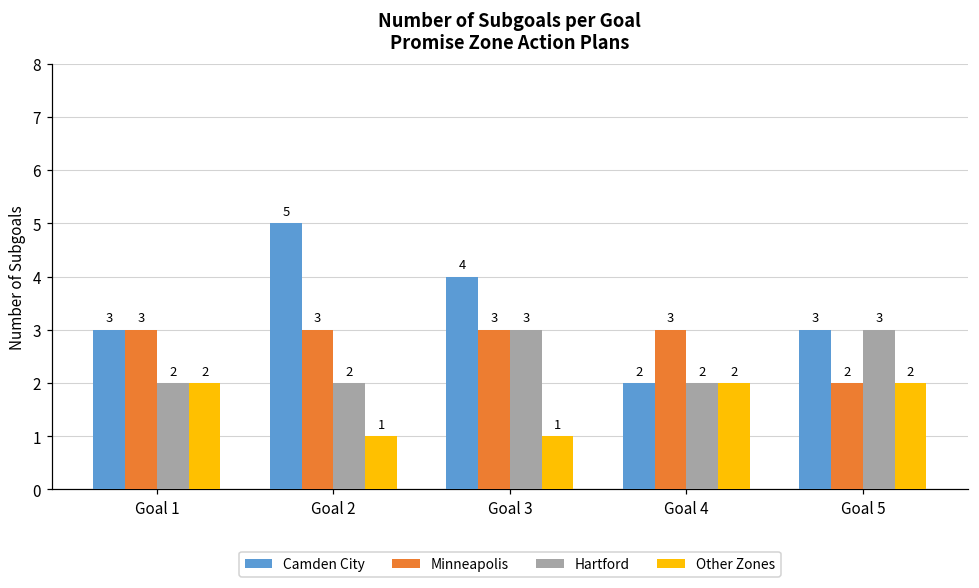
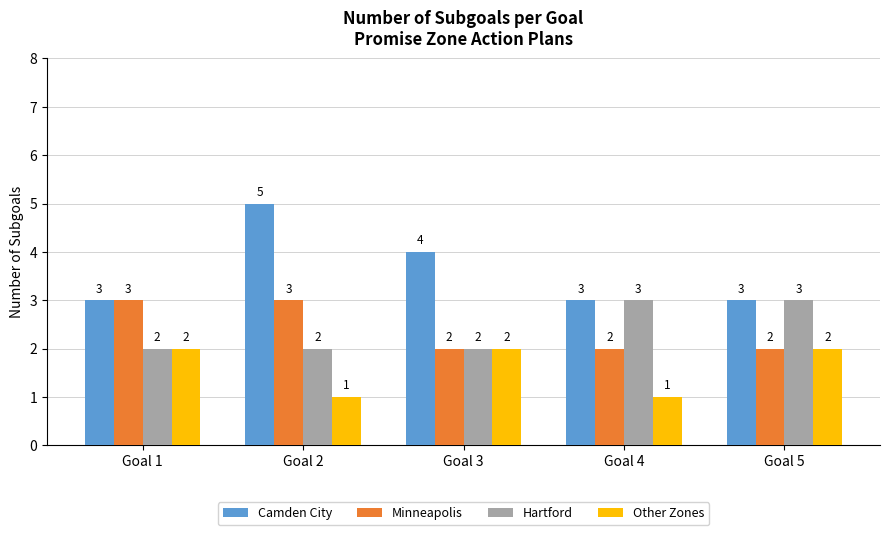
  {
    "Camden City": {
      "Goal 1": 3,
      "Goal 2": 5,
      "Goal 3": 4,
-     "Goal 4": 2,
+     "Goal 4": 3,
      "Goal 5": 3
    },
    "Minneapolis": {
      "Goal 1": 3,
      "Goal 2": 3,
-     "Goal 3": 3,
-     "Goal 4": 3,
+     "Goal 3": 2,
+     "Goal 4": 2,
      "Goal 5": 2
    },
    "Hartford": {
      "Goal 1": 2,
      "Goal 2": 2,
-     "Goal 3": 3,
-     "Goal 4": 2,
+     "Goal 3": 2,
+     "Goal 4": 3,
      "Goal 5": 3
    },
    "Other Zones": {
      "Goal 1": 2,
      "Goal 2": 1,
-     "Goal 3": 1,
-     "Goal 4": 2,
+     "Goal 3": 2,
+     "Goal 4": 1,
      "Goal 5": 2
    }
  }
